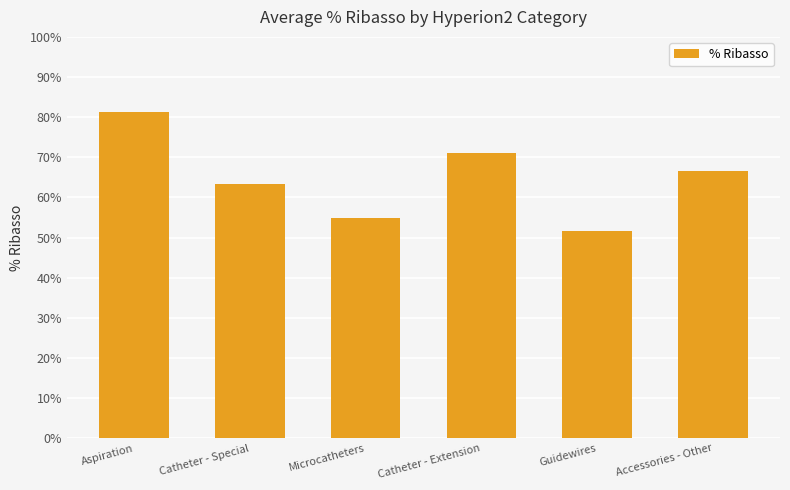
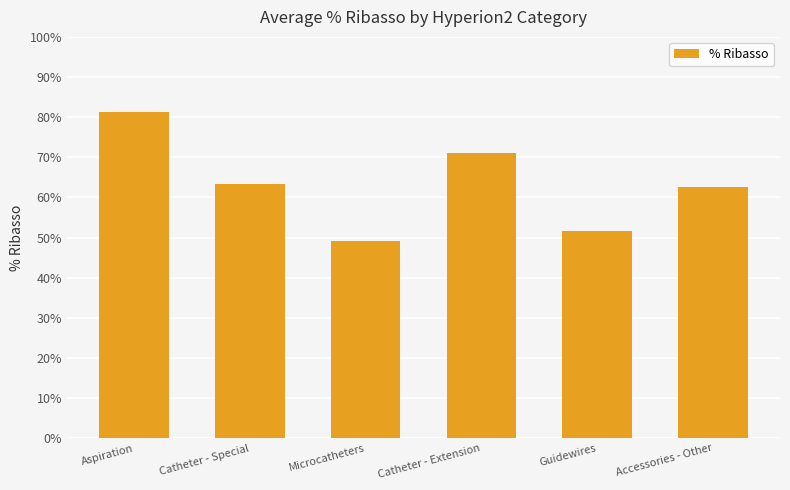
  {
    "Aspiration": "81%",
    "Catheter - Special": "63%",
-   "Microcatheters": "55%",
+   "Microcatheters": "49%",
    "Catheter - Extension": "71%",
    "Guidewires": "52%",
-   "Accessories - Other": "67%"
+   "Accessories - Other": "63%"
  }
